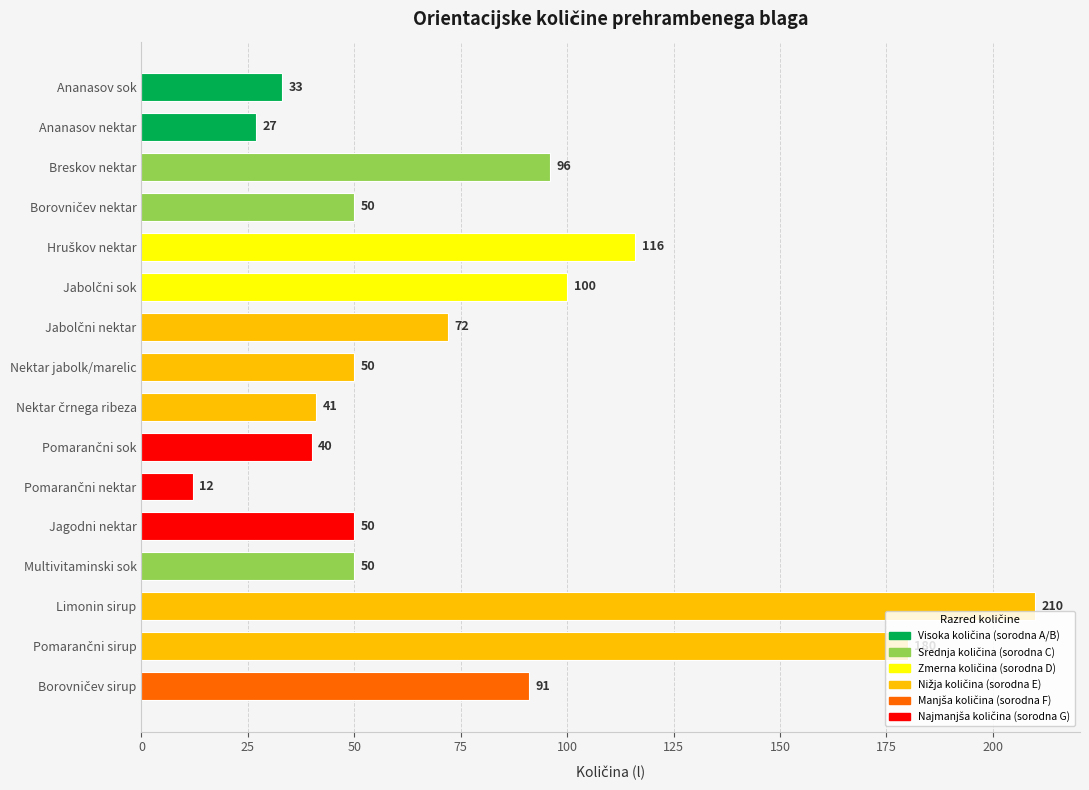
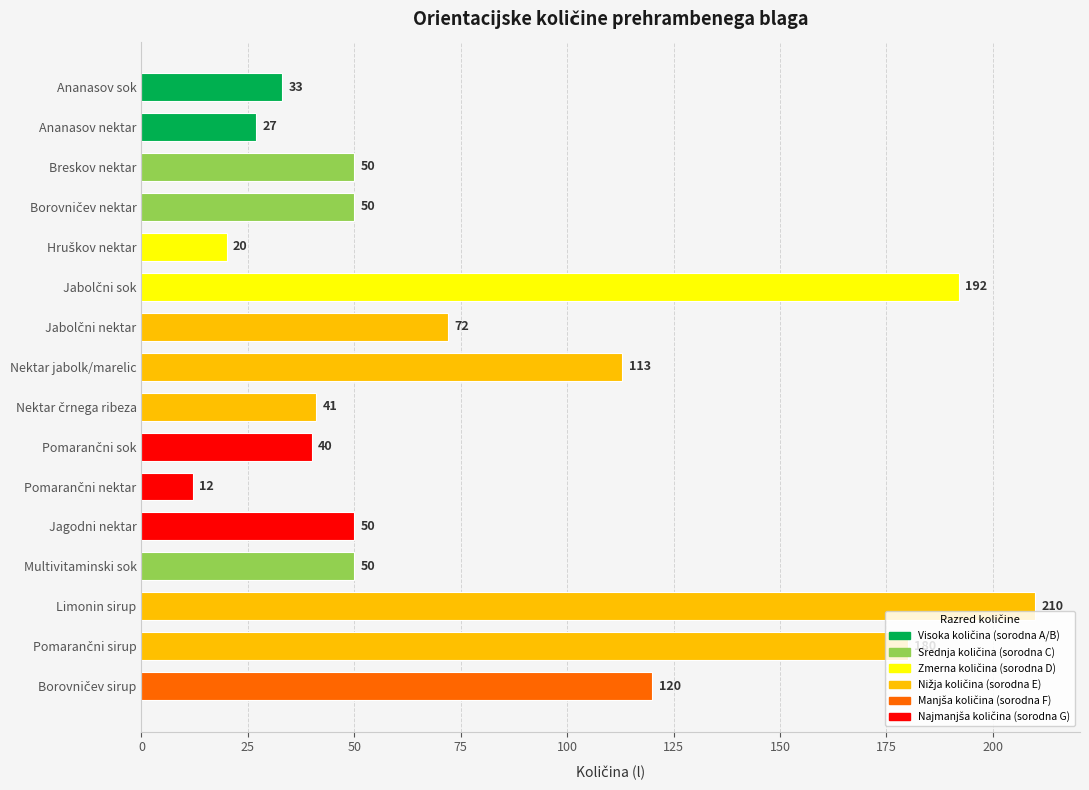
  {
    "Ananasov sok": 33,
    "Ananasov nektar": 27,
-   "Breskov nektar": 96,
+   "Breskov nektar": 50,
    "Borovničev nektar": 50,
-   "Hruškov nektar": 116,
-   "Jabolčni sok": 100,
+   "Hruškov nektar": 20,
+   "Jabolčni sok": 192,
    "Jabolčni nektar": 72,
-   "Nektar jabolk/marelic": 50,
+   "Nektar jabolk/marelic": 113,
    "Nektar črnega ribeza": 41,
    "Pomarančni sok": 40,
    "Pomarančni nektar": 12,
    "Jagodni nektar": 50,
    "Multivitaminski sok": 50,
-   "Borovničev sirup": 91
+   "Borovničev sirup": 120
  }
